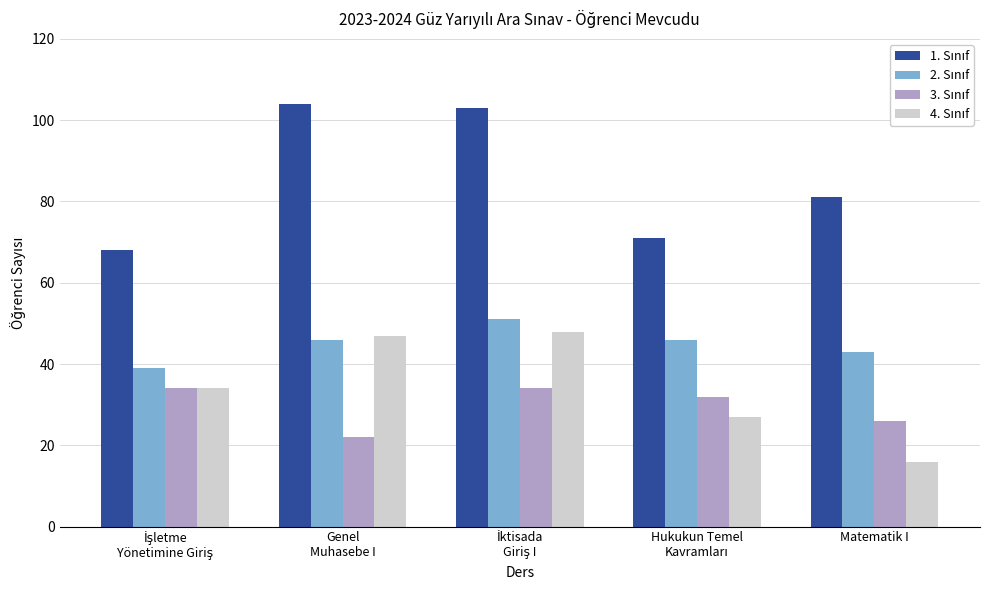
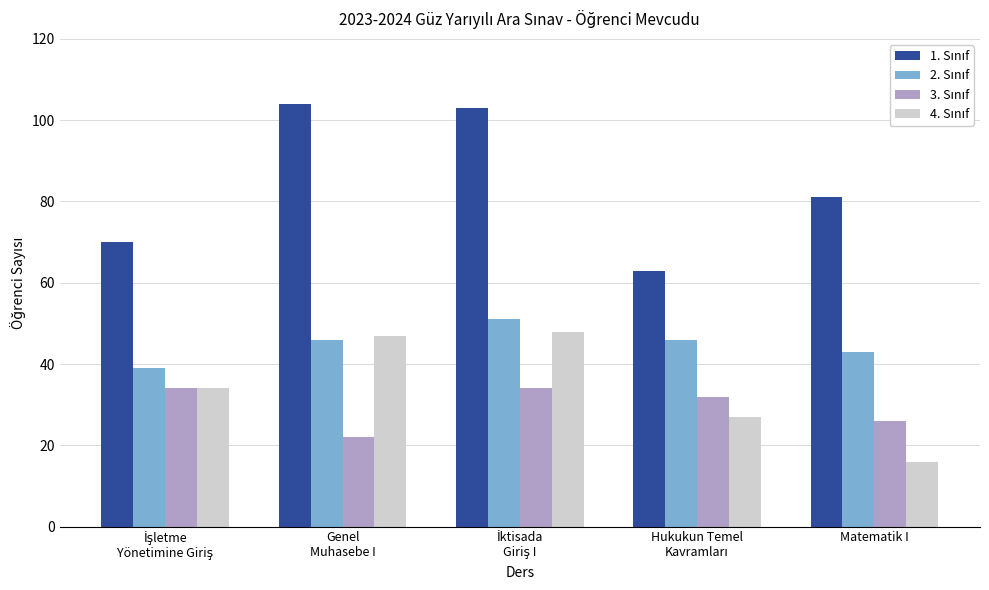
  {
    "1. Sınıf": {
-     "İşletme Yönetimine Giriş": 68,
+     "İşletme Yönetimine Giriş": 70,
      "Genel Muhasebe I": 104,
      "İktisada Giriş I": 103,
-     "Hukukun Temel Kavramları": 71,
+     "Hukukun Temel Kavramları": 63,
      "Matematik I": 81
    }
  }
